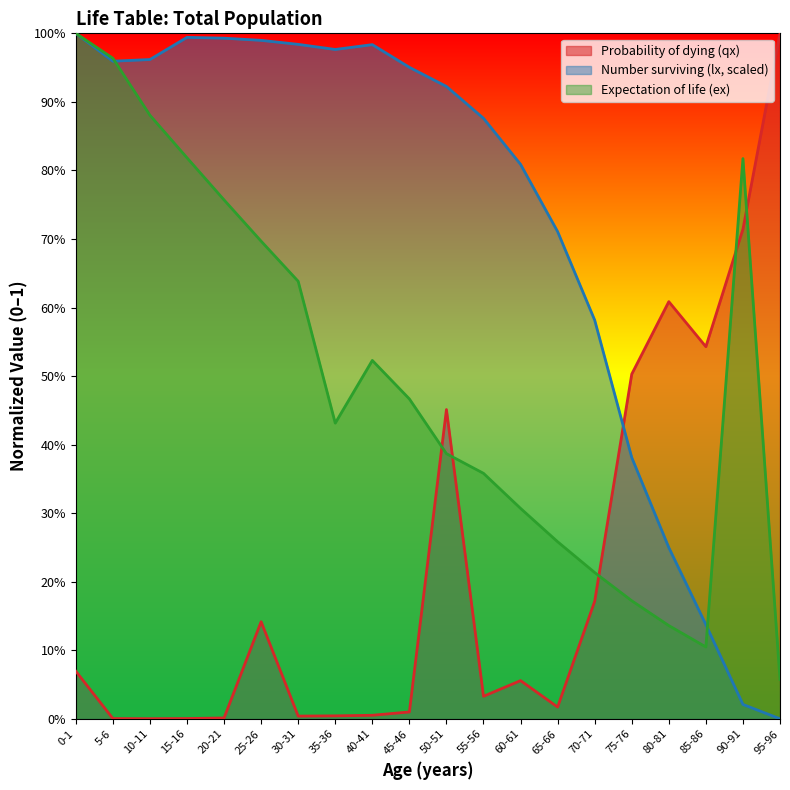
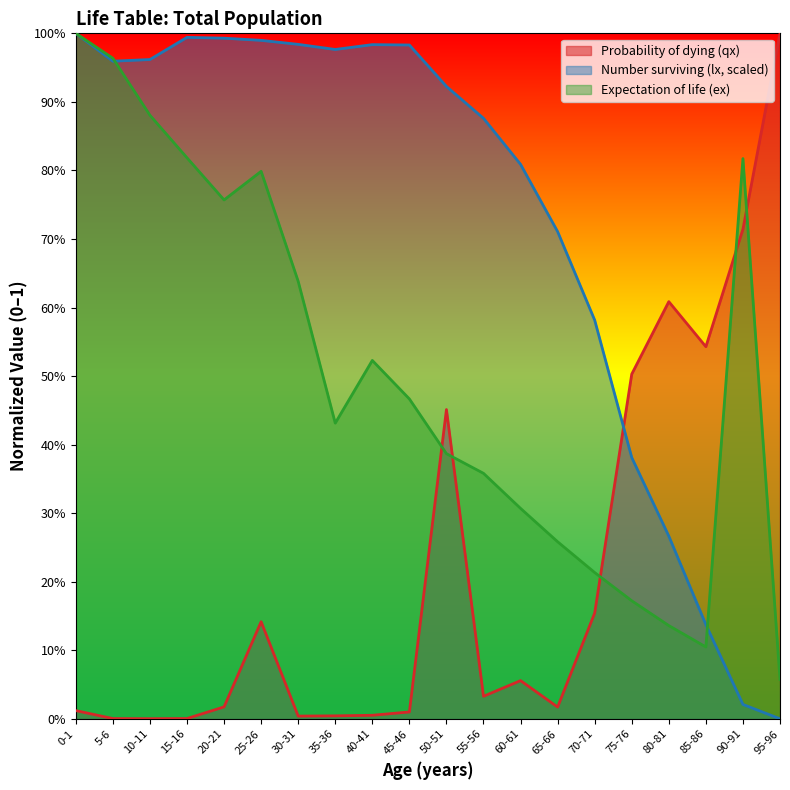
  {
    "Probability of dying (qx)": {
-     "0-1": "7%",
+     "0-1": "1%",
      "5-6": "0%",
      "10-11": "0%",
      "15-16": "0%",
-     "20-21": "0%",
+     "20-21": "2%",
      "25-26": "14%",
      "30-31": "0%",
      "35-36": "0%",
      "40-41": "1%",
      "45-46": "1%",
      "50-51": "45%",
      "55-56": "3%",
      "60-61": "6%",
      "65-66": "2%",
-     "70-71": "17%",
+     "70-71": "15%",
      "75-76": "50%",
      "80-81": "61%",
      "85-86": "54%",
      "90-91": "71%",
      "95-96": "100%"
    },
    "Number surviving (lx, scaled)": {
      "5-6": "96%",
      "10-11": "96%",
      "15-16": "99%",
      "20-21": "99%",
      "25-26": "99%",
      "30-31": "98%",
      "35-36": "98%",
      "40-41": "98%",
-     "45-46": "95%",
+     "45-46": "98%",
      "50-51": "92%",
      "55-56": "88%",
      "60-61": "81%",
      "65-66": "71%",
      "70-71": "58%",
      "75-76": "38%",
-     "80-81": "25%",
+     "80-81": "27%",
      "85-86": "14%",
      "90-91": "2%",
      "95-96": "0%"
    },
    "Expectation of life (ex)": {
      "5-6": "96%",
      "10-11": "88%",
      "15-16": "82%",
      "20-21": "76%",
-     "25-26": "70%",
+     "25-26": "80%",
      "30-31": "64%",
      "35-36": "43%",
      "40-41": "52%",
      "45-46": "47%",
      "50-51": "39%",
      "55-56": "36%",
      "60-61": "31%",
      "65-66": "26%",
      "70-71": "21%",
      "75-76": "17%",
      "80-81": "14%",
      "85-86": "10%",
      "90-91": "82%",
      "95-96": "6%"
    }
  }
